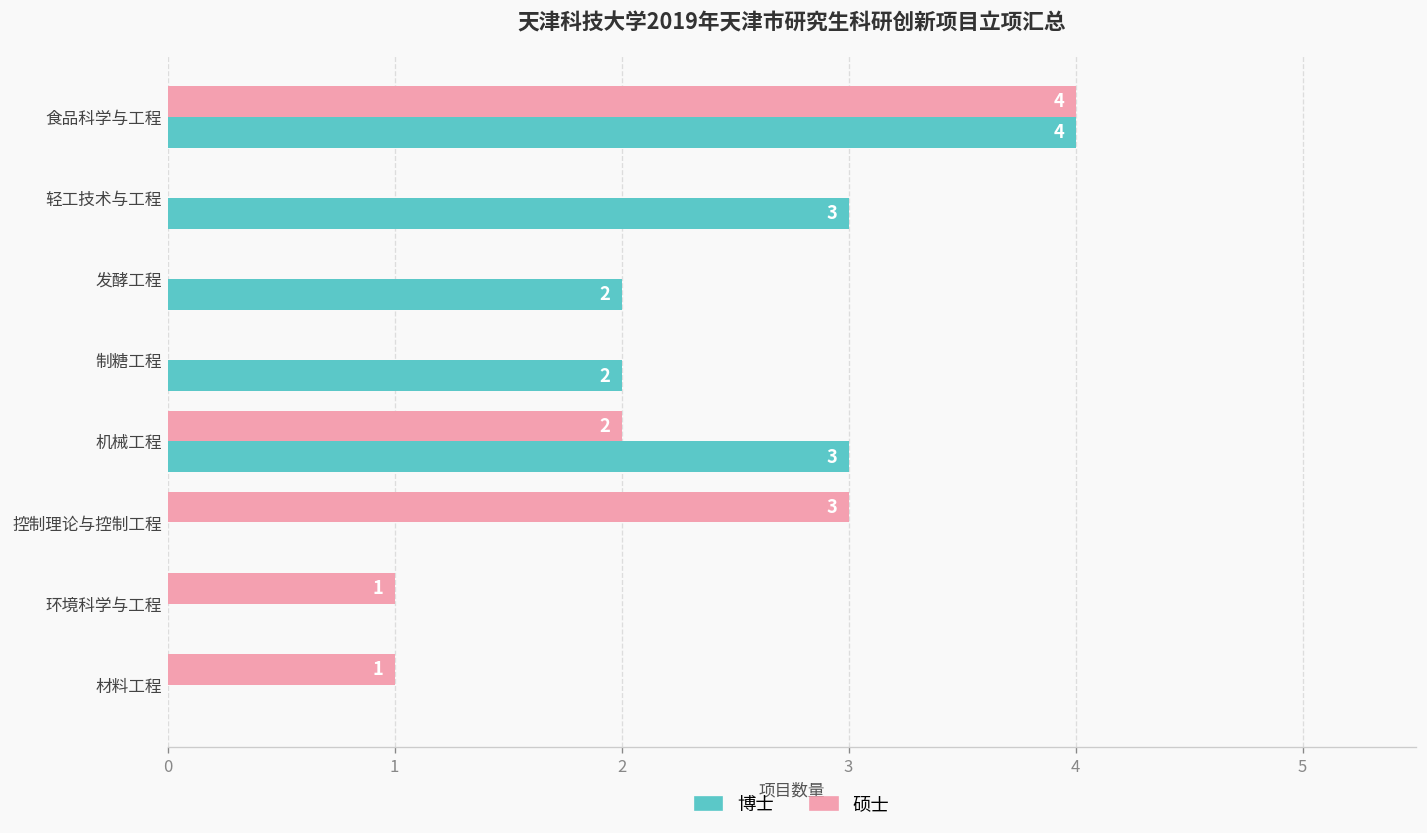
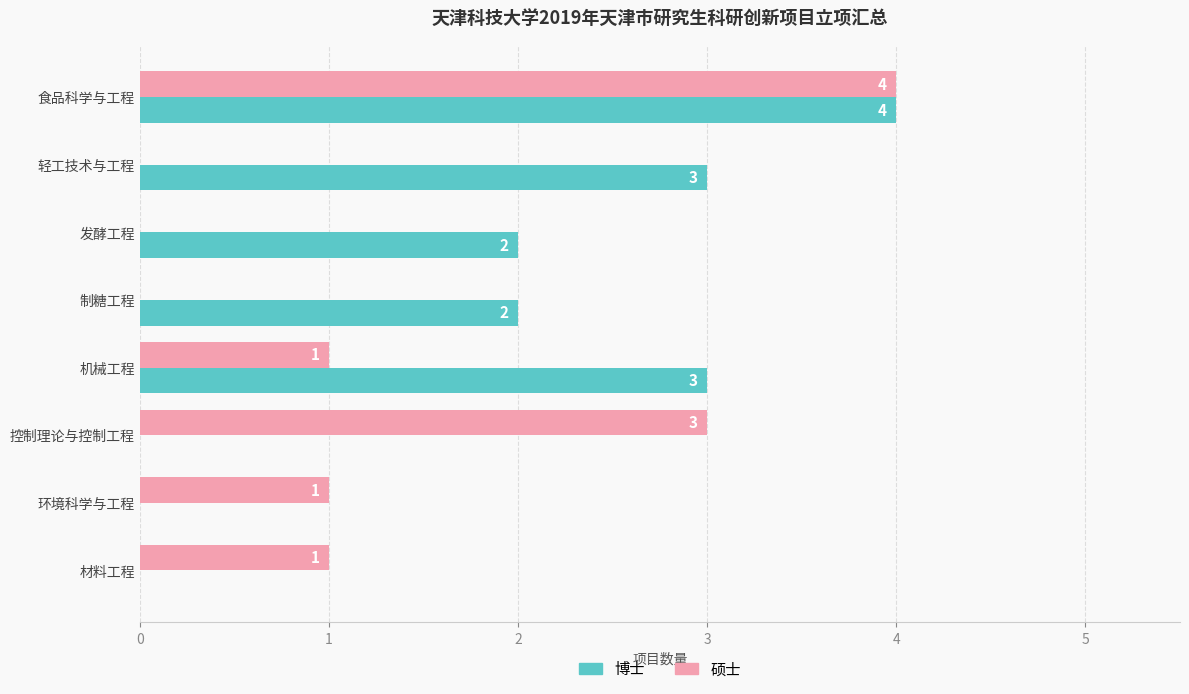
  {
    "博士": {
      "食品科学与工程": 4,
      "轻工技术与工程": 3,
      "发酵工程": 2,
      "制糖工程": 2,
      "机械工程": 3
    },
    "硕士": {
      "食品科学与工程": 4,
-     "机械工程": 2,
+     "机械工程": 1,
      "控制理论与控制工程": 3,
      "环境科学与工程": 1,
      "材料工程": 1
    }
  }
